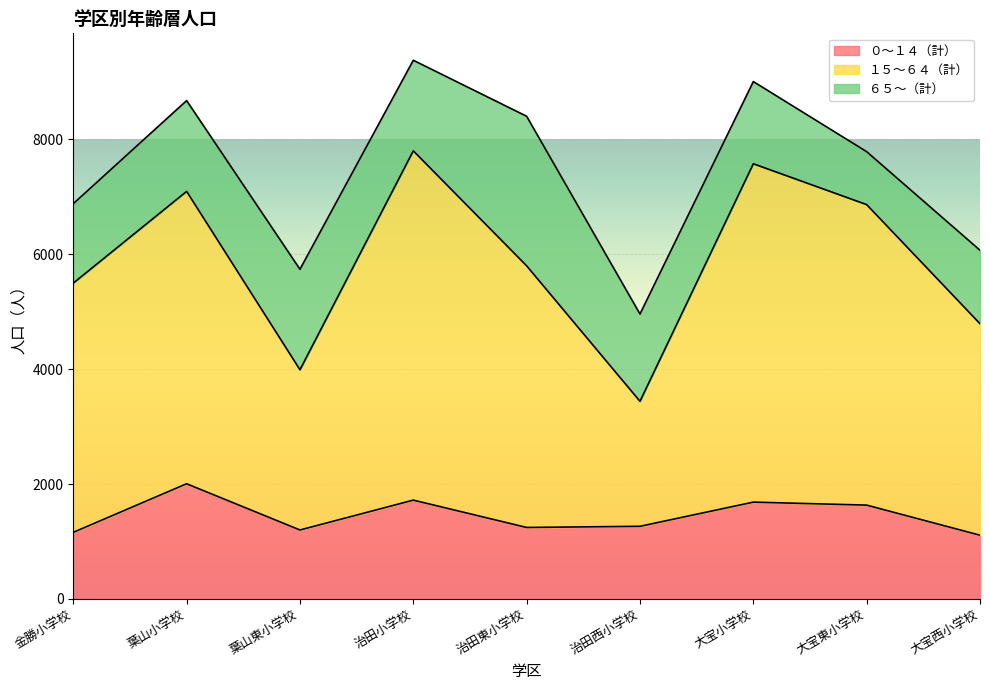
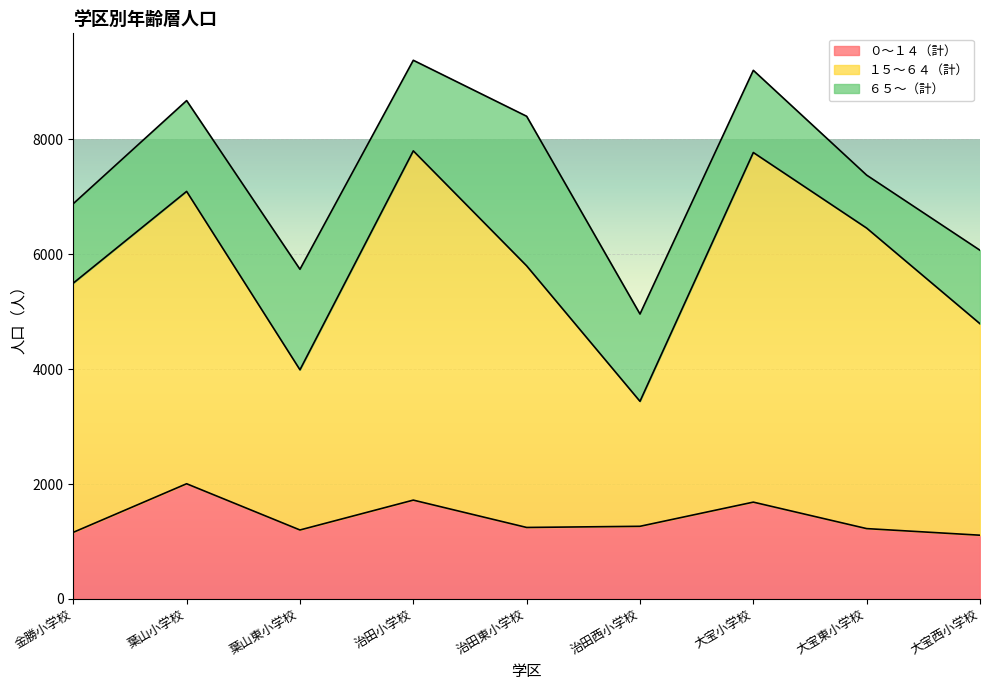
  {
    "０～１４（計）": {
      "金勝小学校": 1200,
      "葉山小学校": 2000,
      "葉山東小学校": 1200,
      "治田小学校": 1700,
      "治田東小学校": 1200,
      "治田西小学校": 1300,
      "大宝小学校": 1700,
-     "大宝東小学校": 1600,
+     "大宝東小学校": 1200,
      "大宝西小学校": 1100
    },
    "１５～６４（計）": {
      "金勝小学校": 4300,
      "葉山小学校": 5100,
      "葉山東小学校": 2800,
      "治田小学校": 6100,
      "治田東小学校": 4600,
      "治田西小学校": 2200,
-     "大宝小学校": 5900,
+     "大宝小学校": 6100,
      "大宝東小学校": 5200,
      "大宝西小学校": 3700
    },
    "６５～（計）": {
      "金勝小学校": 1400,
      "葉山小学校": 1600,
      "葉山東小学校": 1800,
      "治田小学校": 1600,
      "治田東小学校": 2600,
      "治田西小学校": 1500,
      "大宝小学校": 1400,
      "大宝東小学校": 900,
      "大宝西小学校": 1300
    }
  }
